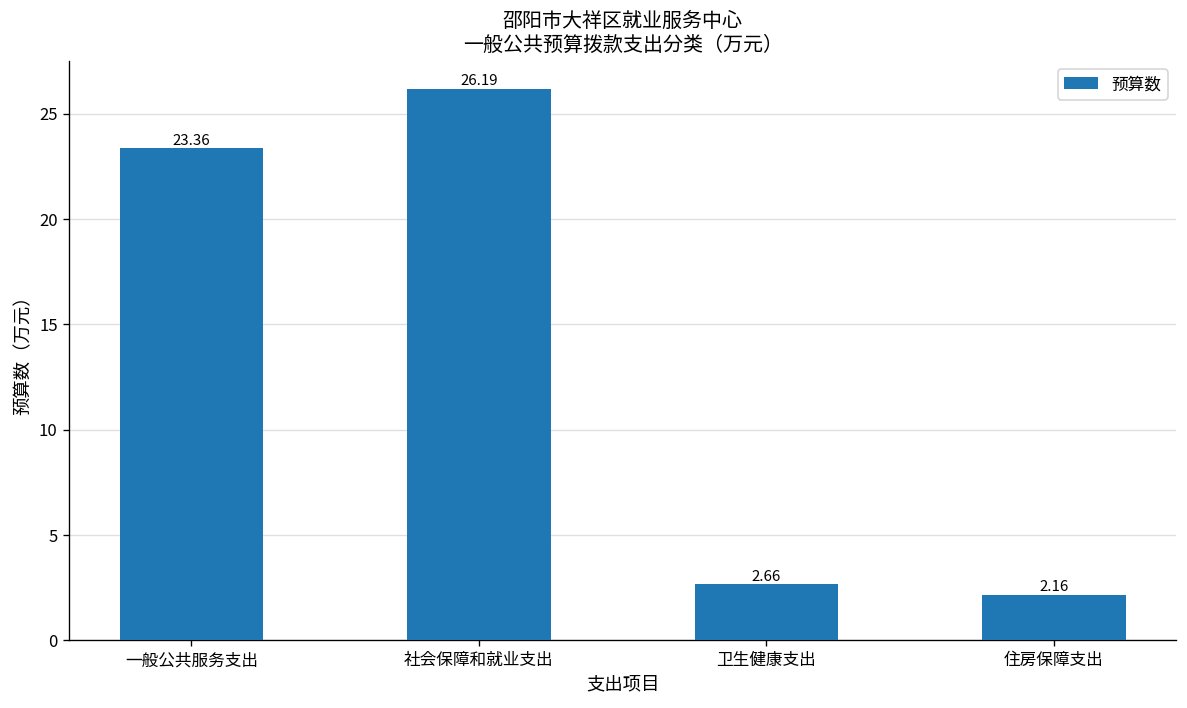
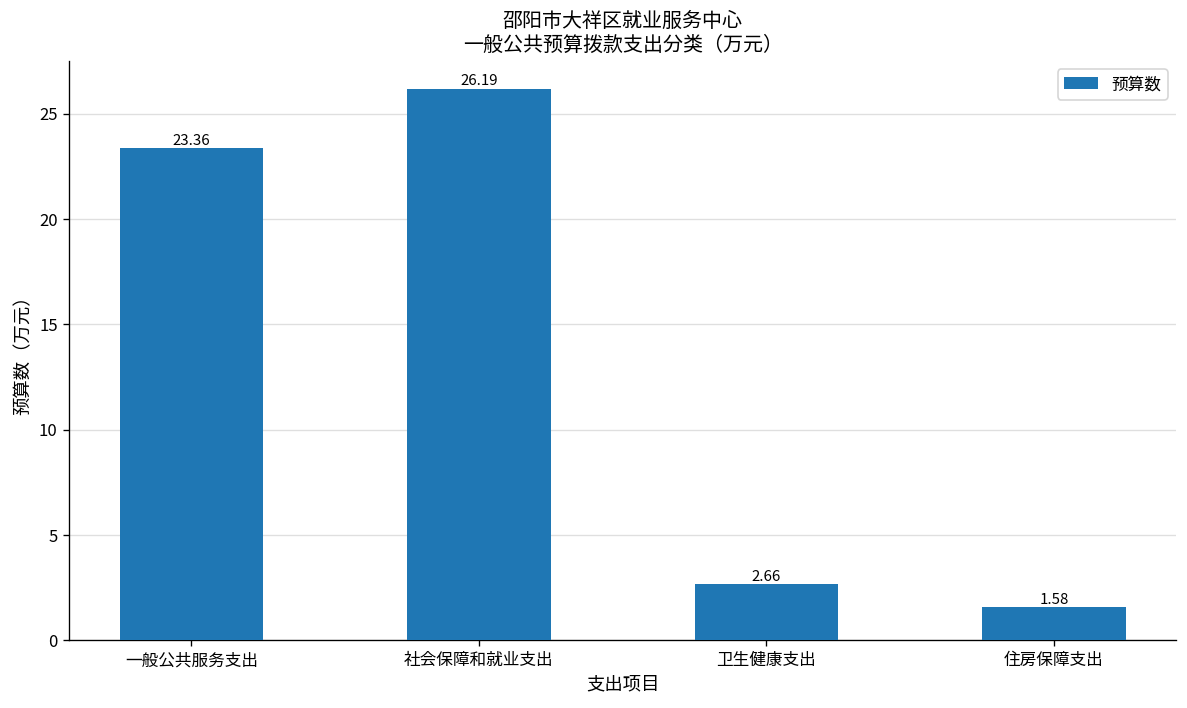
  {
    "一般公共服务支出": 23.36,
    "社会保障和就业支出": 26.19,
    "卫生健康支出": 2.66,
-   "住房保障支出": 2.16
+   "住房保障支出": 1.58
  }
